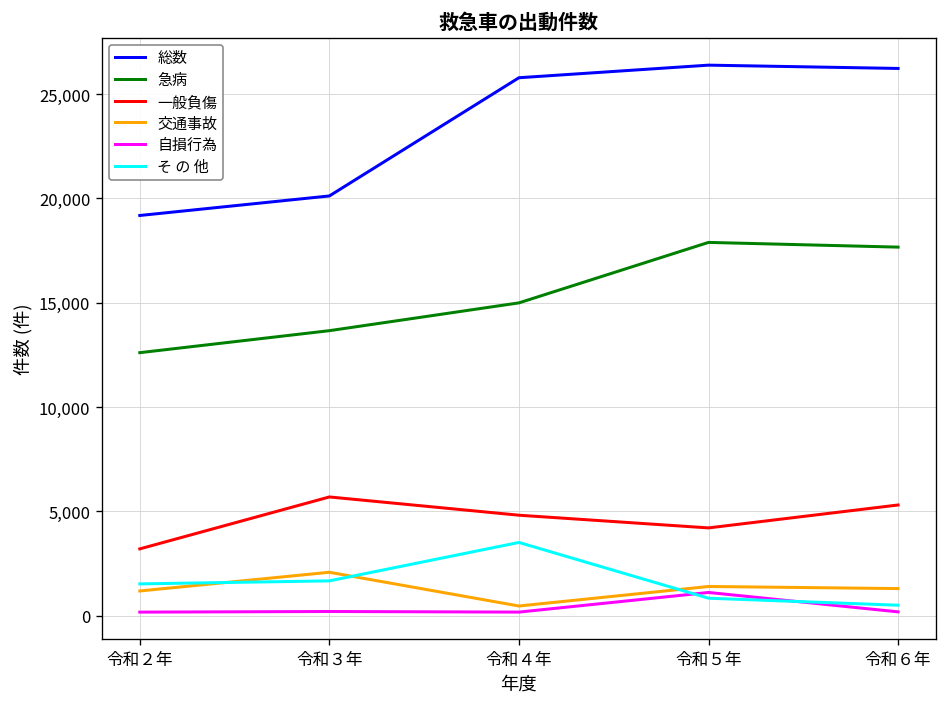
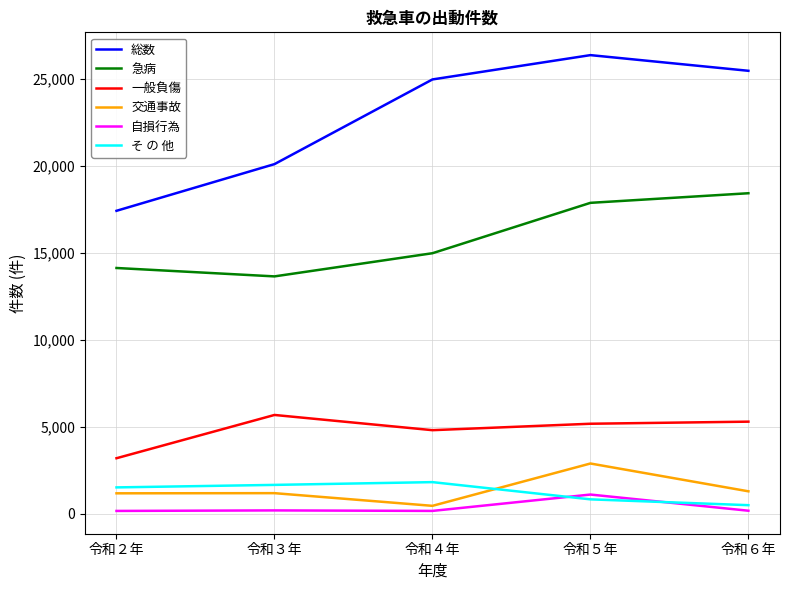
  {
    "総数": {
-     "令和２年": "19,200",
+     "令和２年": "17,400",
      "令和３年": "20,100",
-     "令和４年": "25,800",
+     "令和４年": "25,000",
      "令和５年": "26,400",
-     "令和６年": "26,200"
+     "令和６年": "25,500"
    },
    "急病": {
-     "令和２年": "12,600",
+     "令和２年": "14,100",
      "令和３年": "13,700",
      "令和４年": "15,000",
      "令和５年": "17,900",
-     "令和６年": "17,700"
+     "令和６年": "18,400"
    },
    "一般負傷": {
      "令和２年": "3,200",
      "令和３年": "5,700",
      "令和４年": "4,800",
-     "令和５年": "4,200",
+     "令和５年": "5,200",
      "令和６年": "5,300"
    },
    "交通事故": {
      "令和２年": "1,200",
-     "令和３年": "2,100",
+     "令和３年": "1,200",
      "令和４年": "500",
-     "令和５年": "1,400",
+     "令和５年": "2,900",
      "令和６年": "1,300"
    },
    "自損行為": {
      "令和２年": "200",
      "令和３年": "200",
      "令和４年": "200",
      "令和５年": "1,100",
      "令和６年": "200"
    },
    "そ の 他": {
      "令和２年": "1,500",
      "令和３年": "1,700",
-     "令和４年": "3,500",
+     "令和４年": "1,800",
      "令和５年": "800",
      "令和６年": "500"
    }
  }
